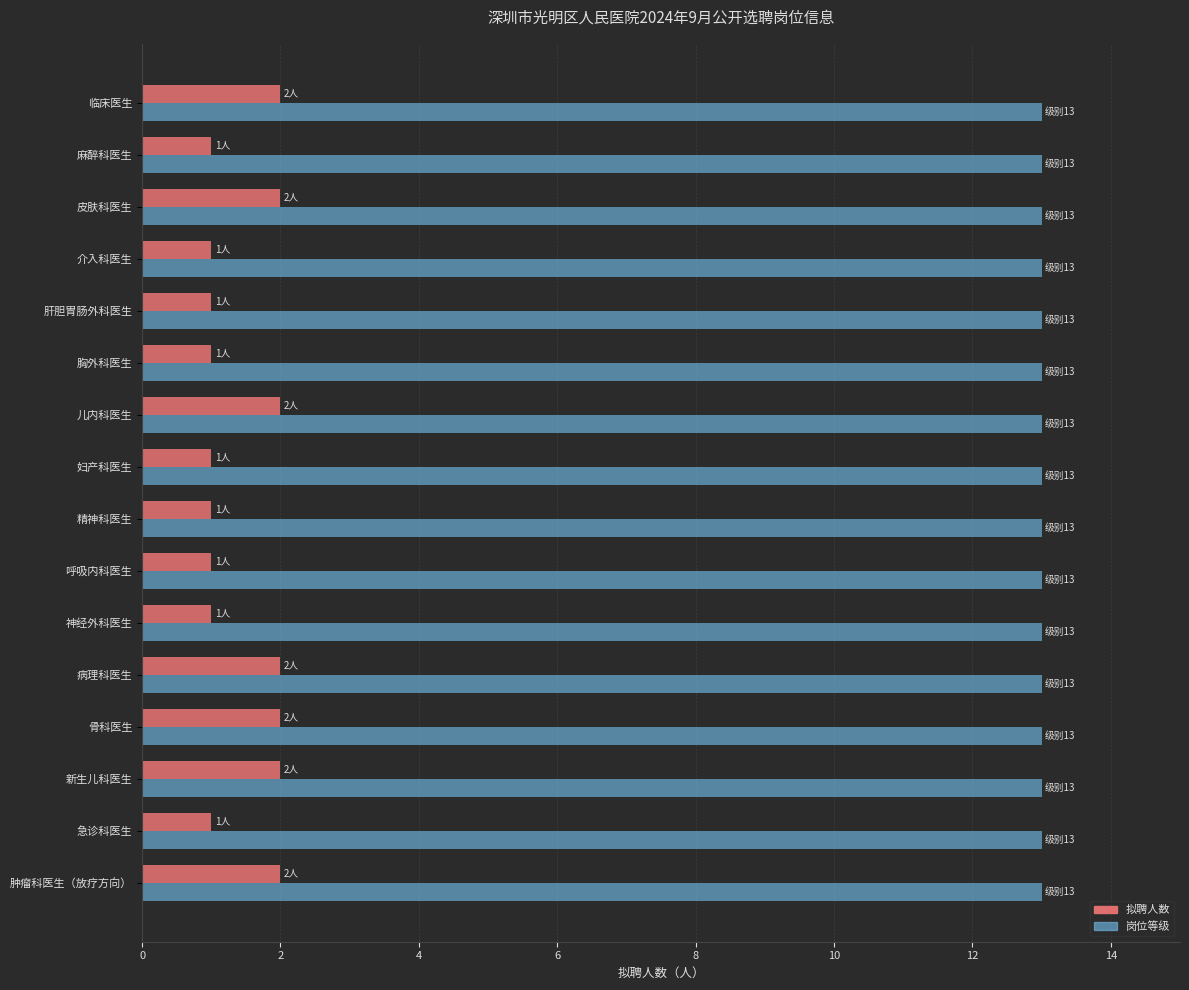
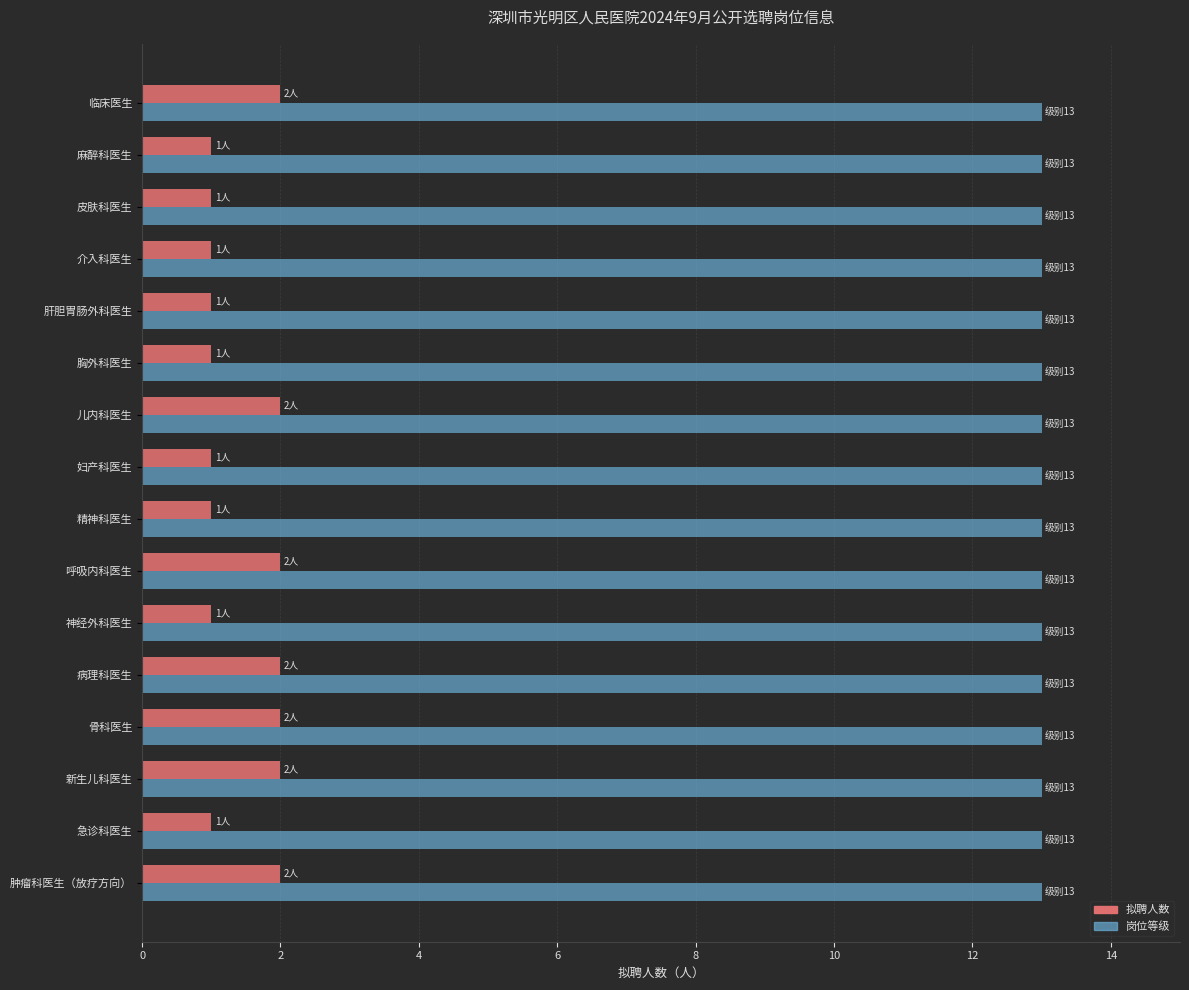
  {
    "岗位等级": {
      "临床医生": "13.0",
      "麻醉科医生": "13.0",
      "皮肤科医生": "13.0",
      "介入科医生": "13.0",
      "肝胆胃肠外科医生": "13.0",
      "胸外科医生": "13.0",
      "儿内科医生": "13.0",
      "妇产科医生": "13.0",
      "精神科医生": "13.0",
      "呼吸内科医生": "13.0",
      "神经外科医生": "13.0",
      "病理科医生": "13.0",
      "骨科医生": "13.0",
      "新生儿科医生": "13.0",
      "急诊科医生": "13.0",
      "肿瘤科医生（放疗方向）": "13.0"
    },
    "拟聘人数": {
      "临床医生": "2人",
      "麻醉科医生": "1人",
-     "皮肤科医生": "2人",
+     "皮肤科医生": "1人",
      "介入科医生": "1人",
      "肝胆胃肠外科医生": "1人",
      "胸外科医生": "1人",
      "儿内科医生": "2人",
      "妇产科医生": "1人",
      "精神科医生": "1人",
-     "呼吸内科医生": "1人",
+     "呼吸内科医生": "2人",
      "神经外科医生": "1人",
      "病理科医生": "2人",
      "骨科医生": "2人",
      "新生儿科医生": "2人",
      "急诊科医生": "1人",
      "肿瘤科医生（放疗方向）": "2人"
    }
  }
